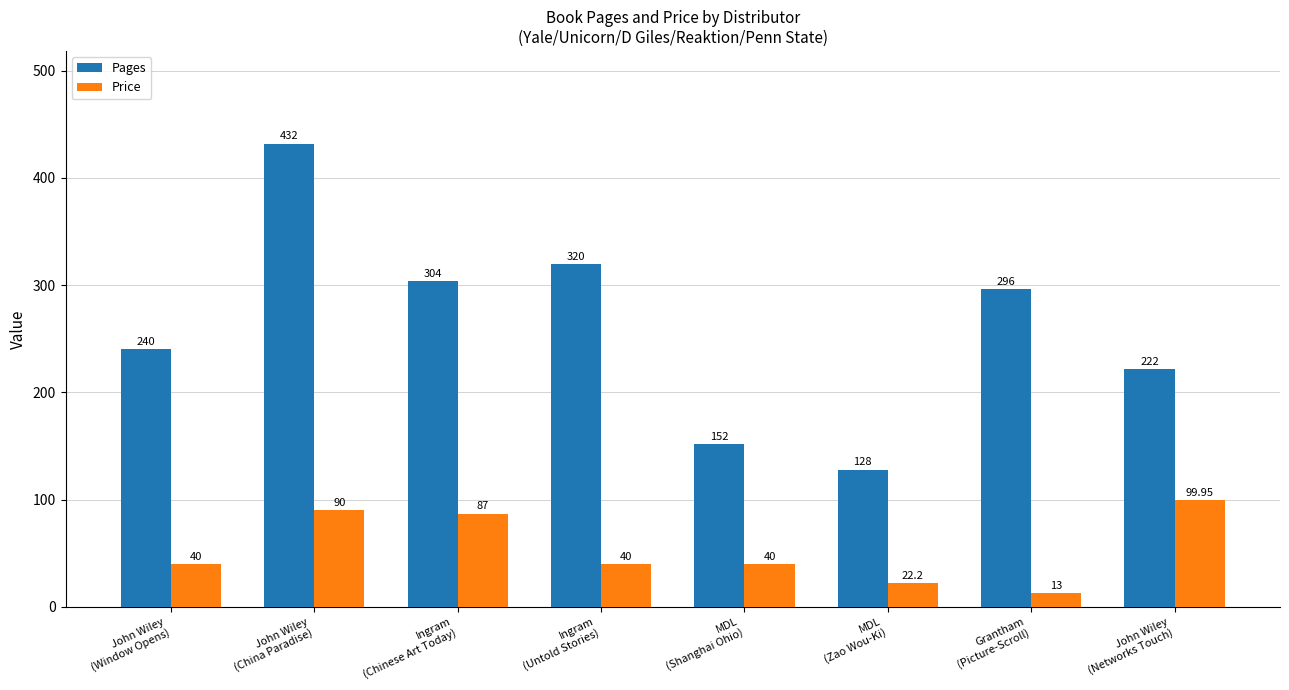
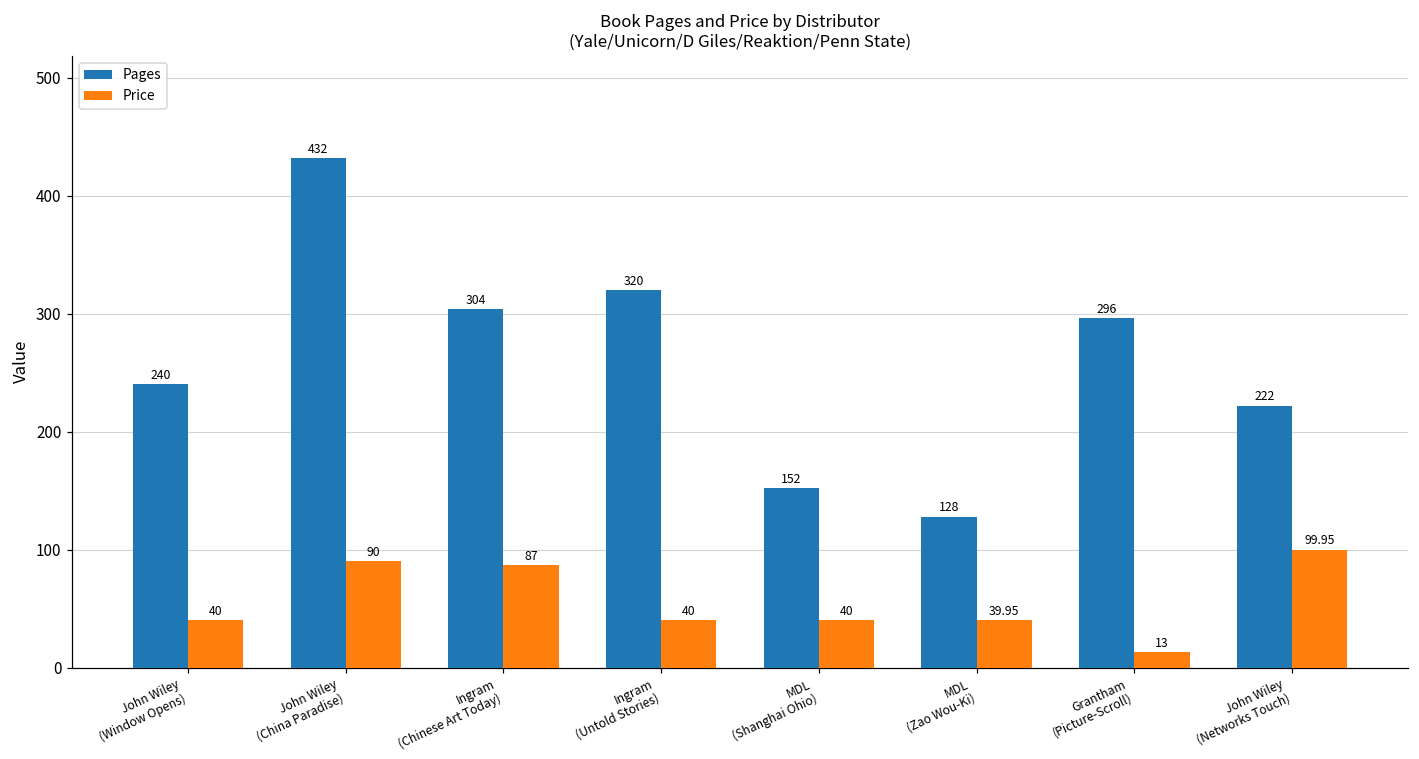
  {
    "Pages": {
      "John Wiley (Window Opens)": 240,
      "John Wiley (China Paradise)": 432,
      "Ingram (Chinese Art Today)": 304,
      "Ingram (Untold Stories)": 320,
      "MDL (Shanghai Ohio)": 152,
      "MDL (Zao Wou-Ki)": 128,
      "Grantham (Picture-Scroll)": 296,
      "John Wiley (Networks Touch)": 222
    },
    "Price": {
      "John Wiley (Window Opens)": 40,
      "John Wiley (China Paradise)": 90,
      "Ingram (Chinese Art Today)": 87,
      "Ingram (Untold Stories)": 40,
      "MDL (Shanghai Ohio)": 40,
-     "MDL (Zao Wou-Ki)": 22.2,
+     "MDL (Zao Wou-Ki)": 39.95,
      "Grantham (Picture-Scroll)": 13,
      "John Wiley (Networks Touch)": 99.95
    }
  }
